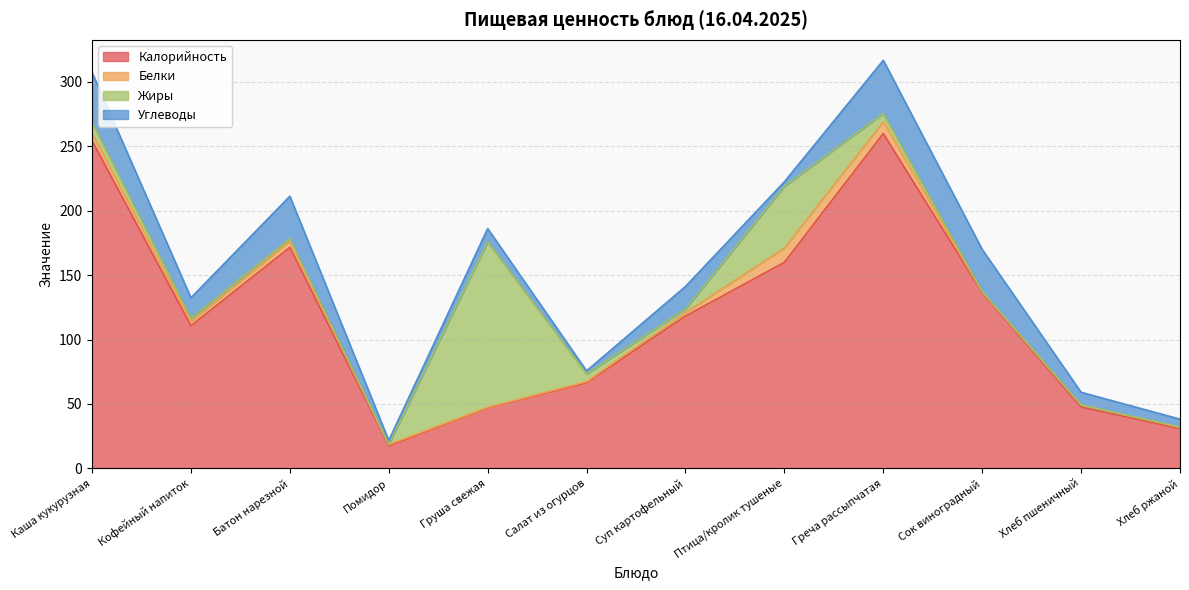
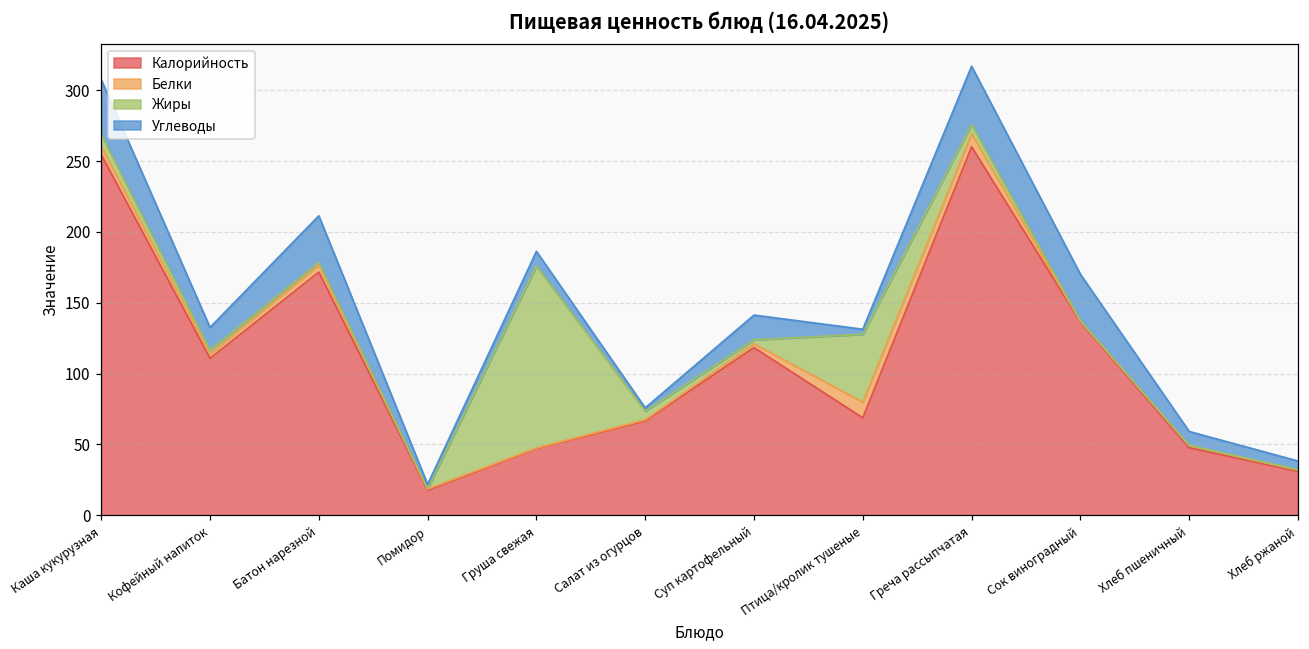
  {
    "Калорийность": {
      "Каша кукурузная": 254,
      "Кофейный напиток": 111,
      "Батон нарезной": 172,
      "Суп картофельный": 118,
-     "Птица/кролик тушеные": 160,
+     "Птица/кролик тушеные": 69,
      "Греча рассыпчатая": 260
    },
    "Белки": {
      "Каша кукурузная": 6,
      "Кофейный напиток": 3,
      "Суп картофельный": 3,
      "Птица/кролик тушеные": 11,
      "Греча рассыпчатая": 9
    },
    "Жиры": {
      "Каша кукурузная": 8,
      "Кофейный напиток": 3,
      "Груша свежая": 129,
      "Салат из огурцов": 6,
      "Суп картофельный": 3,
      "Птица/кролик тушеные": 48,
      "Греча рассыпчатая": 6
    },
    "Углеводы": {
      "Каша кукурузная": 39,
      "Кофейный напиток": 16,
      "Батон нарезной": 33,
      "Помидор": 3,
      "Груша свежая": 10,
      "Салат из огурцов": 2,
      "Суп картофельный": 17,
      "Птица/кролик тушеные": 4,
      "Греча рассыпчатая": 41,
      "Сок виноградный": 33,
      "Хлеб пшеничный": 10,
      "Хлеб ржаной": 6
    }
  }
